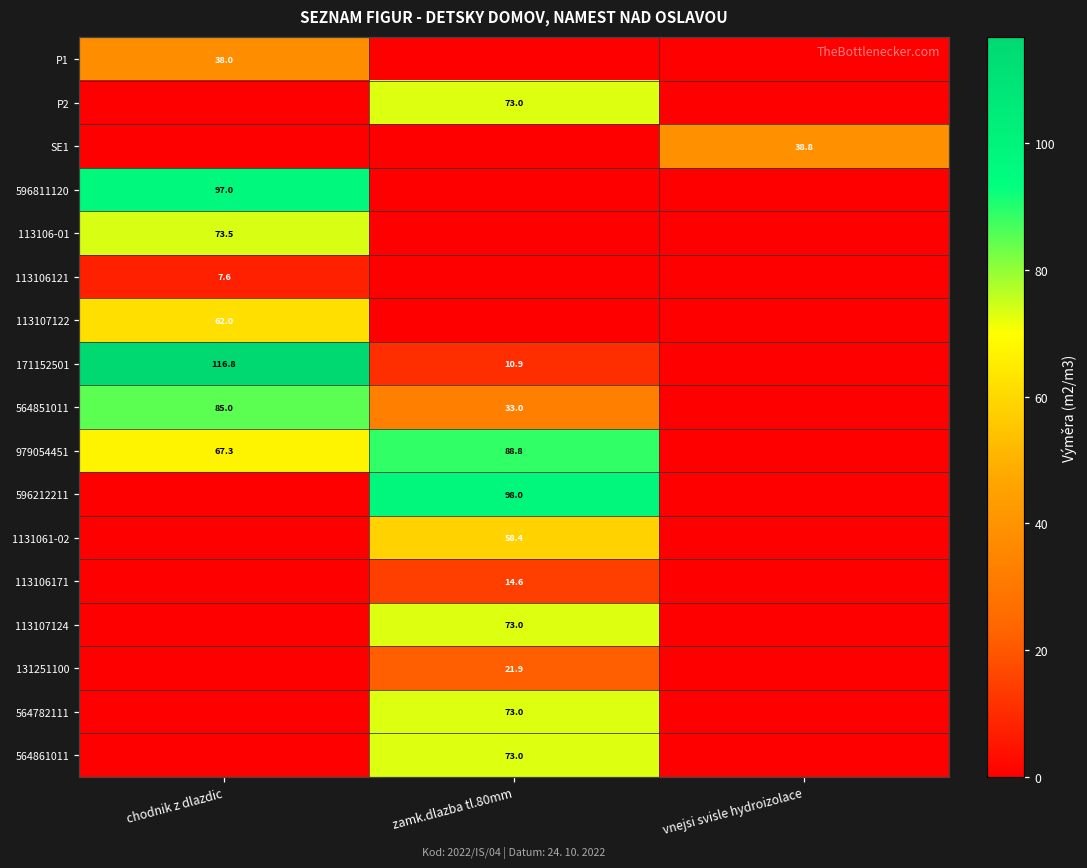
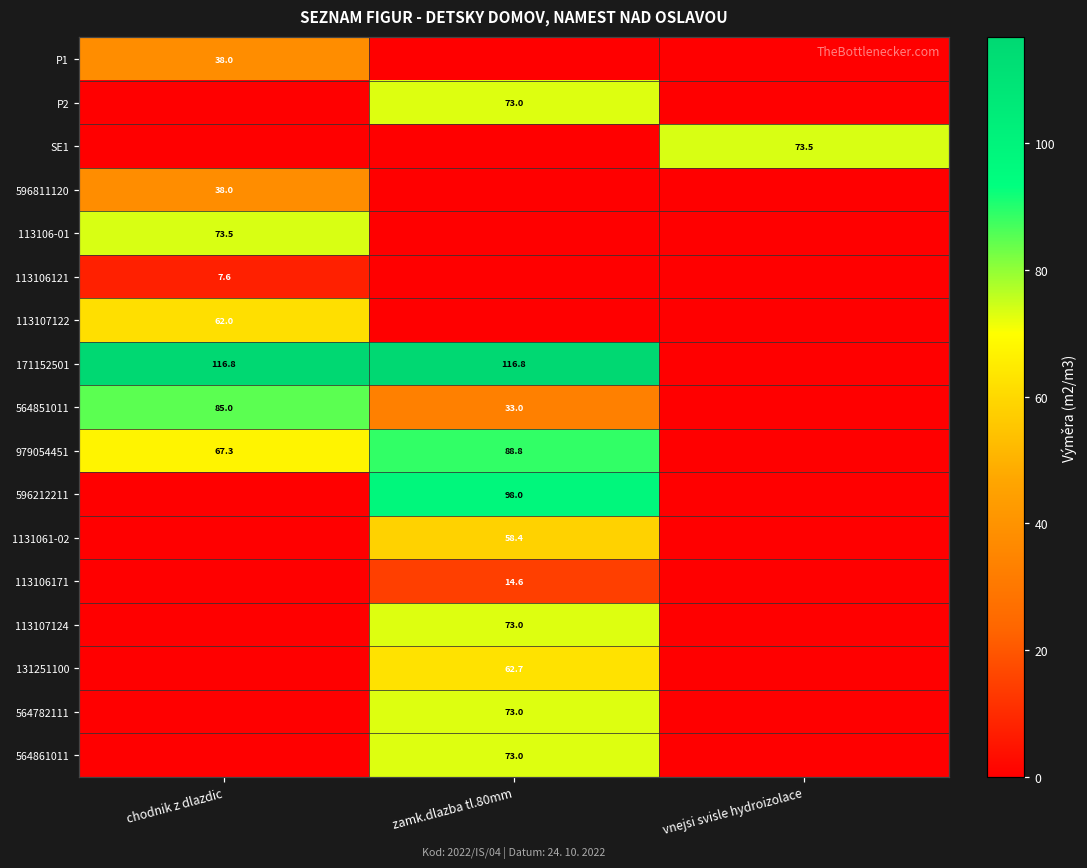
  {
    "P1": {
      "chodnik z dlazdic": 38.0
    },
    "P2": {
      "zamk.dlazba tl.80mm": 73.0
    },
    "SE1": {
-     "vnejsi svisle hydroizolace": 38.8
+     "vnejsi svisle hydroizolace": 73.5
    },
    "596811120": {
-     "chodnik z dlazdic": 97.0
+     "chodnik z dlazdic": 38.0
    },
    "113106-01": {
      "chodnik z dlazdic": 73.5
    },
    "113106121": {
      "chodnik z dlazdic": 7.6
    },
    "113107122": {
      "chodnik z dlazdic": 62.0
    },
    "171152501": {
      "chodnik z dlazdic": 116.8,
-     "zamk.dlazba tl.80mm": 10.9
+     "zamk.dlazba tl.80mm": 116.8
    },
    "564851011": {
      "chodnik z dlazdic": 85.0,
      "zamk.dlazba tl.80mm": 33.0
    },
    "979054451": {
      "chodnik z dlazdic": 67.3,
      "zamk.dlazba tl.80mm": 88.8
    },
    "596212211": {
      "zamk.dlazba tl.80mm": 98.0
    },
    "1131061-02": {
      "zamk.dlazba tl.80mm": 58.4
    },
    "113106171": {
      "zamk.dlazba tl.80mm": 14.6
    },
    "113107124": {
      "zamk.dlazba tl.80mm": 73.0
    },
    "131251100": {
-     "zamk.dlazba tl.80mm": 21.9
+     "zamk.dlazba tl.80mm": 62.7
    },
    "564782111": {
      "zamk.dlazba tl.80mm": 73.0
    },
    "564861011": {
      "zamk.dlazba tl.80mm": 73.0
    }
  }
